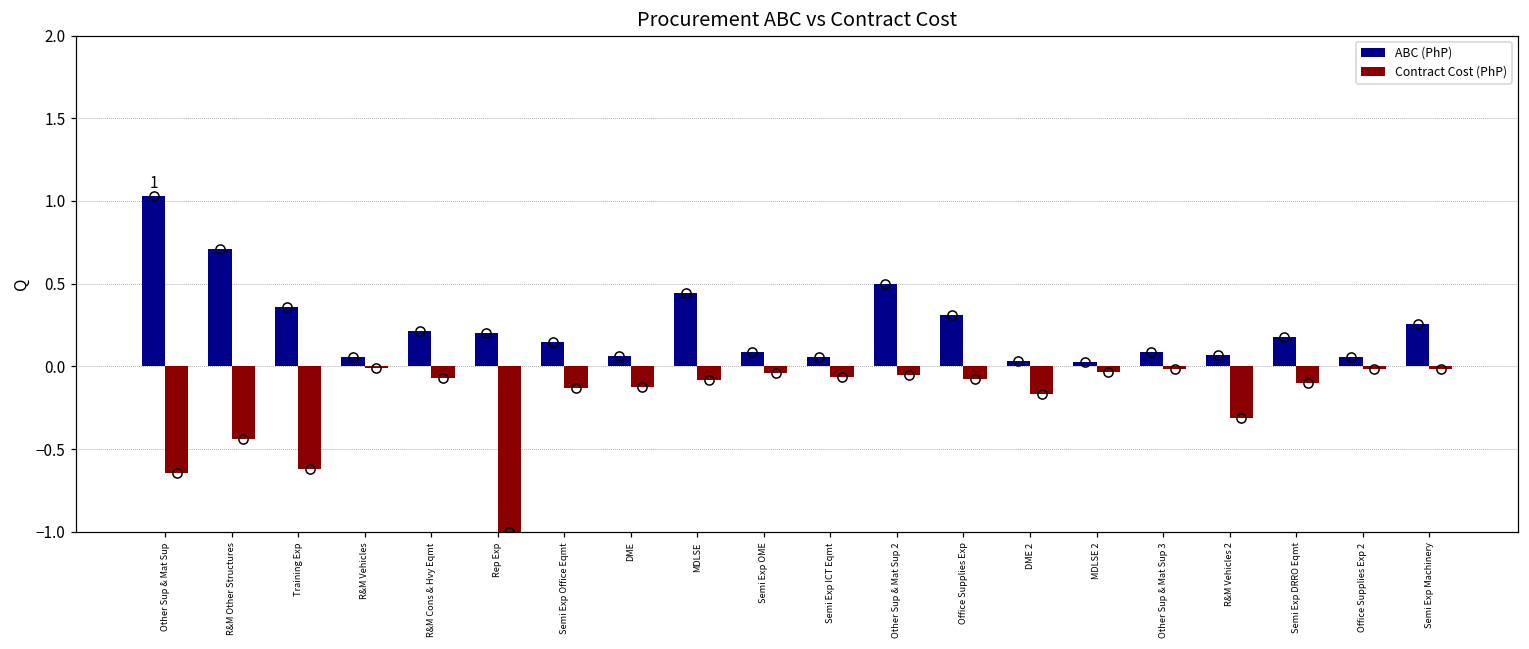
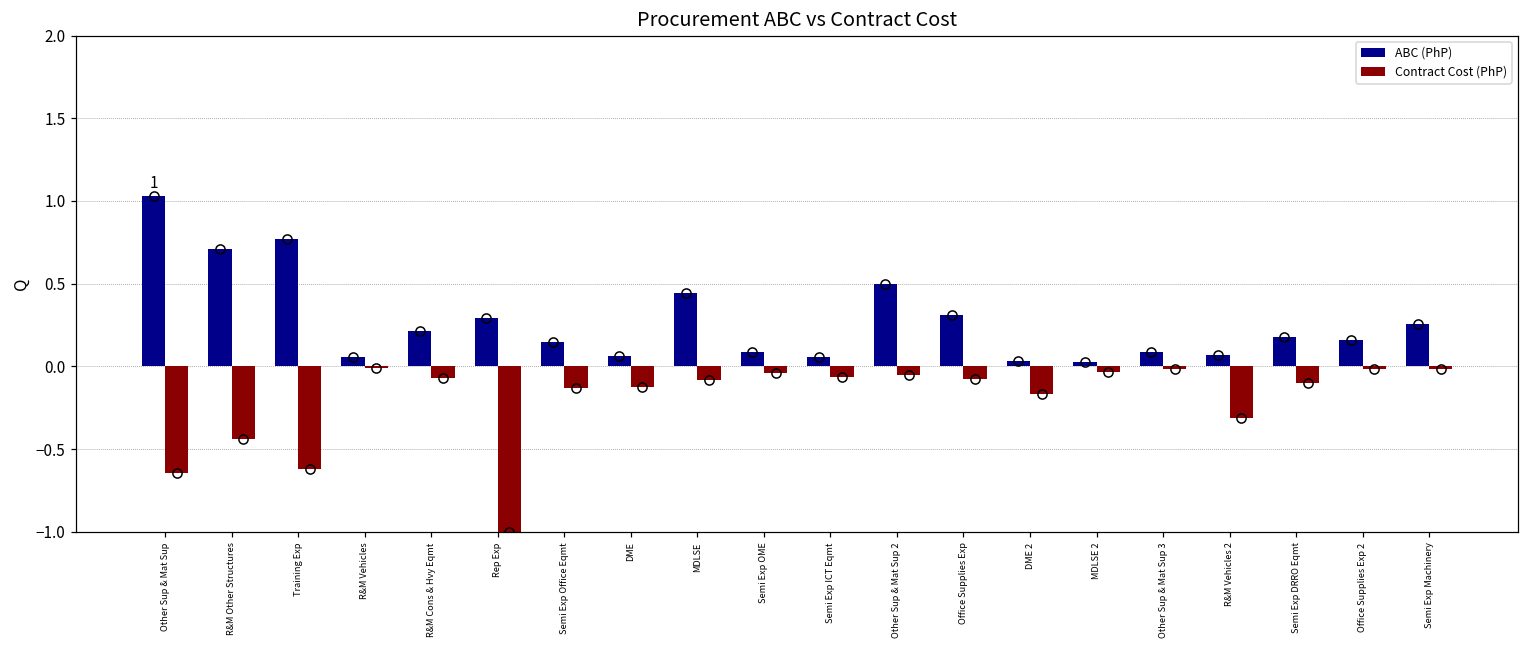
  {
    "ABC (PhP)": {
      "R&M Other Structures": 0.71,
-     "Training Exp": 0.36,
+     "Training Exp": 0.77,
      "R&M Vehicles": 0.06,
      "R&M Cons & Hvy Eqmt": 0.21,
-     "Rep Exp": 0.20,
+     "Rep Exp": 0.29,
      "Semi Exp Office Eqmt": 0.15,
      "DME": 0.06,
      "MDLSE": 0.44,
      "Semi Exp OME": 0.09,
      "Semi Exp ICT Eqmt": 0.06,
      "Other Sup & Mat Sup 2": 0.50,
      "Office Supplies Exp": 0.31,
      "DME 2": 0.03,
      "MDLSE 2": 0.03,
      "Other Sup & Mat Sup 3": 0.08,
      "R&M Vehicles 2": 0.07,
      "Semi Exp DRRO Eqmt": 0.18,
-     "Office Supplies Exp 2": 0.05,
+     "Office Supplies Exp 2": 0.16,
      "Semi Exp Machinery": 0.25
    },
    "Contract Cost (PhP)": {
      "Other Sup & Mat Sup": -0.64,
      "R&M Other Structures": -0.44,
      "Training Exp": -0.62,
      "R&M Cons & Hvy Eqmt": -0.07,
      "Rep Exp": -1.00,
      "Semi Exp Office Eqmt": -0.13,
      "DME": -0.12,
      "MDLSE": -0.08,
      "Semi Exp OME": -0.04,
      "Semi Exp ICT Eqmt": -0.06,
      "Other Sup & Mat Sup 2": -0.05,
      "Office Supplies Exp": -0.08,
      "DME 2": -0.17,
      "MDLSE 2": -0.03,
      "Other Sup & Mat Sup 3": -0.02,
      "R&M Vehicles 2": -0.31,
      "Semi Exp DRRO Eqmt": -0.10,
      "Office Supplies Exp 2": -0.02,
      "Semi Exp Machinery": -0.02
    }
  }
